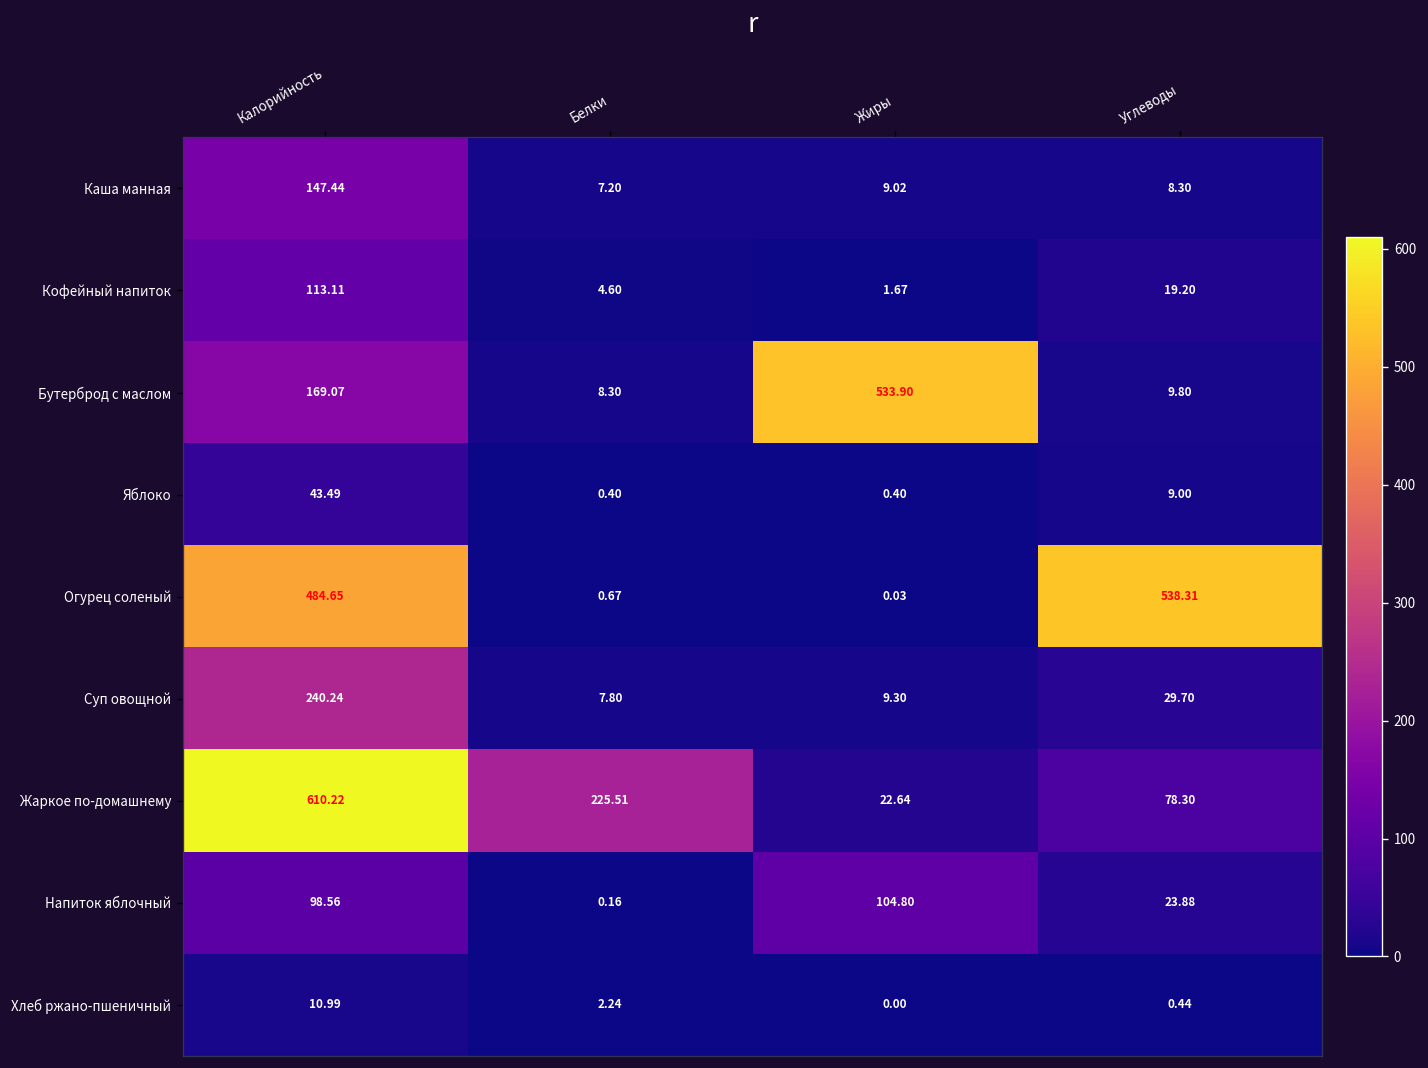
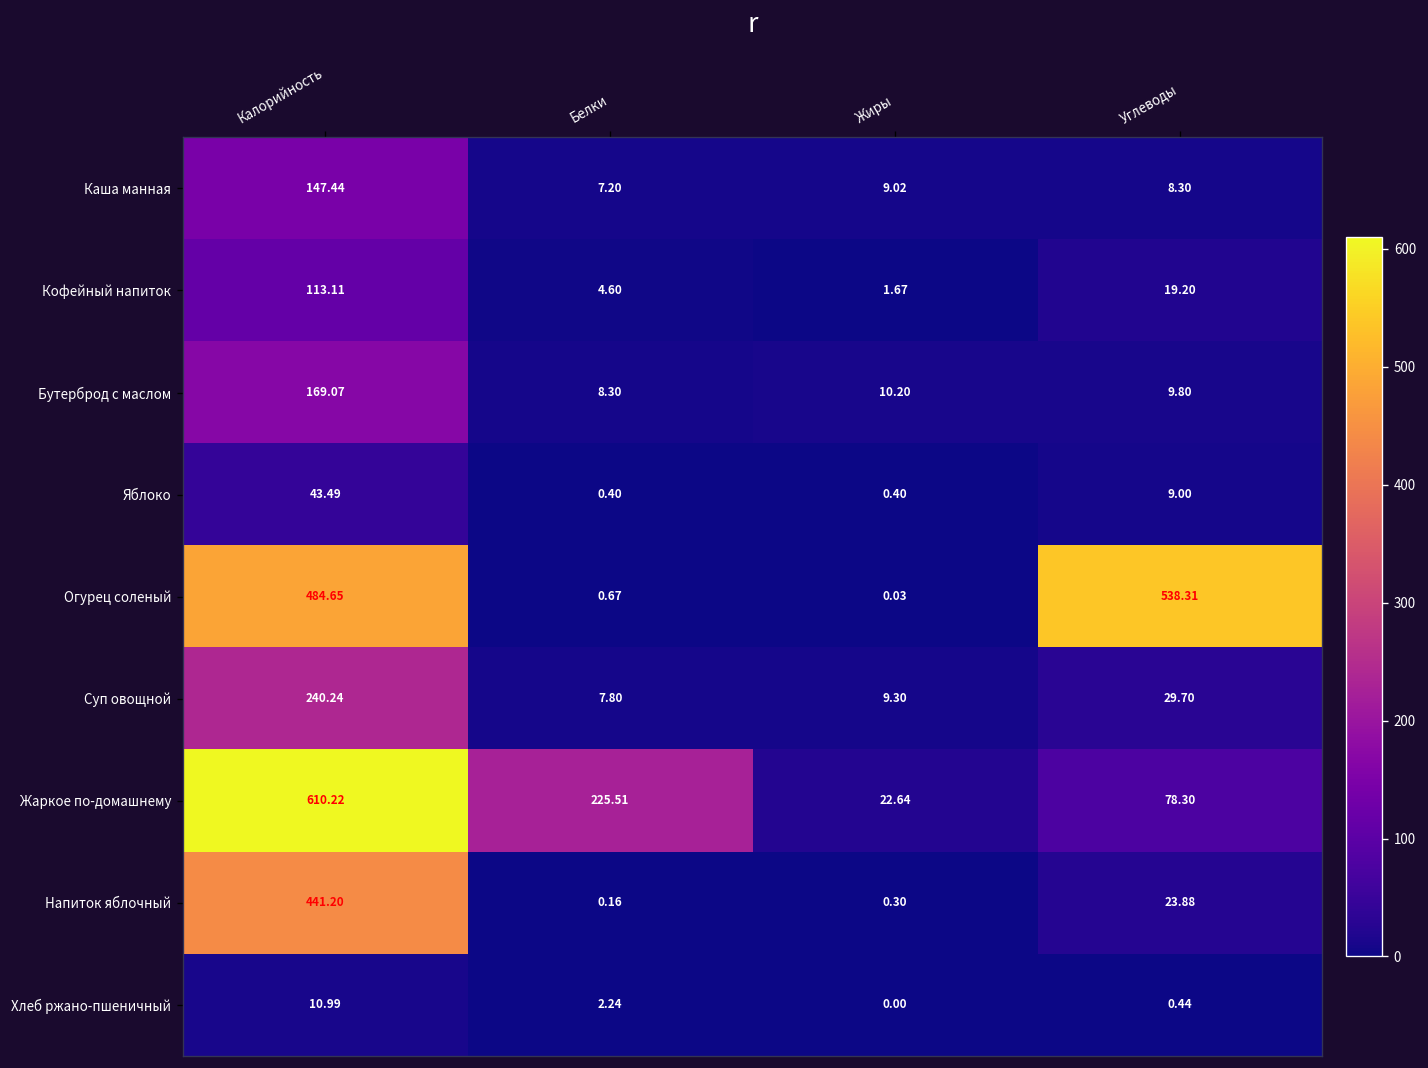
  {
    "Каша манная": {
      "Калорийность": 147.44,
      "Белки": 7.20,
      "Жиры": 9.02,
      "Углеводы": 8.30
    },
    "Кофейный напиток": {
      "Калорийность": 113.11,
      "Белки": 4.60,
      "Жиры": 1.67,
      "Углеводы": 19.20
    },
    "Бутерброд с маслом": {
      "Калорийность": 169.07,
      "Белки": 8.30,
-     "Жиры": 533.90,
+     "Жиры": 10.20,
      "Углеводы": 9.80
    },
    "Яблоко": {
      "Калорийность": 43.49,
      "Белки": 0.40,
      "Жиры": 0.40,
      "Углеводы": 9.00
    },
    "Огурец соленый": {
      "Калорийность": 484.65,
      "Белки": 0.67,
      "Жиры": 0.03,
      "Углеводы": 538.31
    },
    "Суп овощной": {
      "Калорийность": 240.24,
      "Белки": 7.80,
      "Жиры": 9.30,
      "Углеводы": 29.70
    },
    "Жаркое по-домашнему": {
      "Калорийность": 610.22,
      "Белки": 225.51,
      "Жиры": 22.64,
      "Углеводы": 78.30
    },
    "Напиток яблочный": {
-     "Калорийность": 98.56,
+     "Калорийность": 441.20,
      "Белки": 0.16,
-     "Жиры": 104.80,
+     "Жиры": 0.30,
      "Углеводы": 23.88
    },
    "Хлеб ржано-пшеничный": {
      "Калорийность": 10.99,
      "Белки": 2.24,
      "Жиры": 0.00,
      "Углеводы": 0.44
    }
  }
